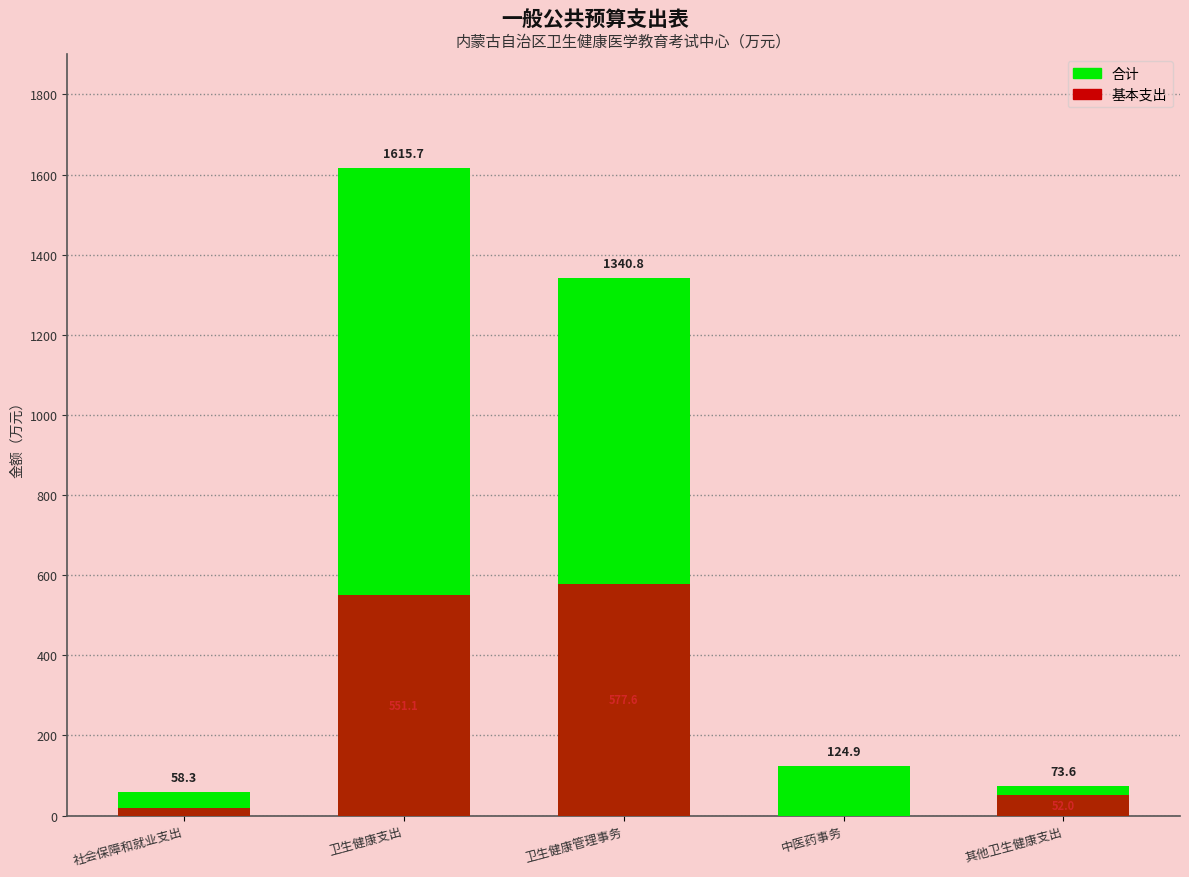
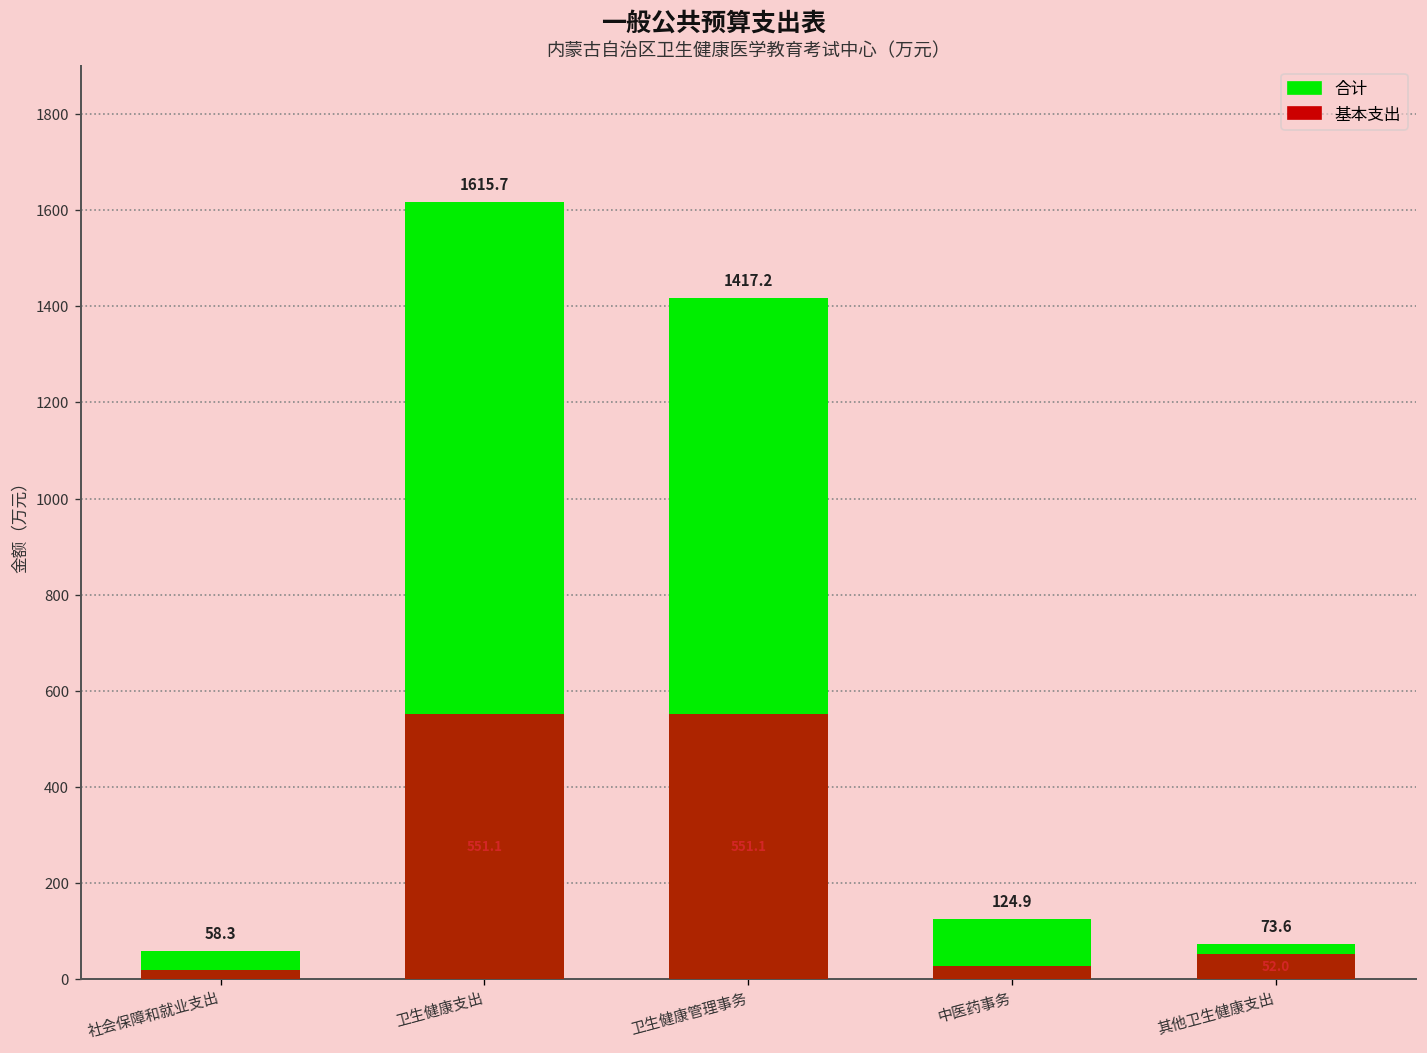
  {
    "合计": {
      "社会保障和就业支出": 58.3,
      "卫生健康支出": 1615.7,
-     "卫生健康管理事务": 1340.8,
+     "卫生健康管理事务": 1417.2,
      "中医药事务": 124.9,
      "其他卫生健康支出": 73.6
    },
    "基本支出": {
-     "卫生健康管理事务": 580,
-     "中医药事务": 0
+     "卫生健康管理事务": 550,
+     "中医药事务": 30
    }
  }
